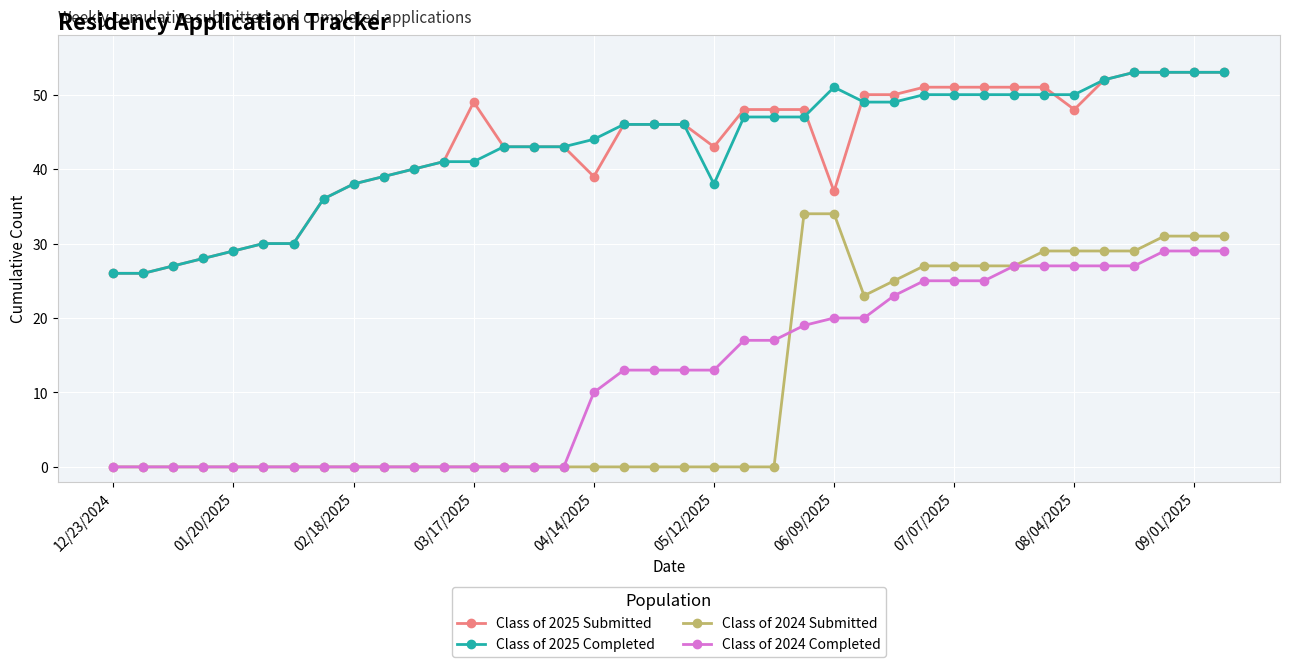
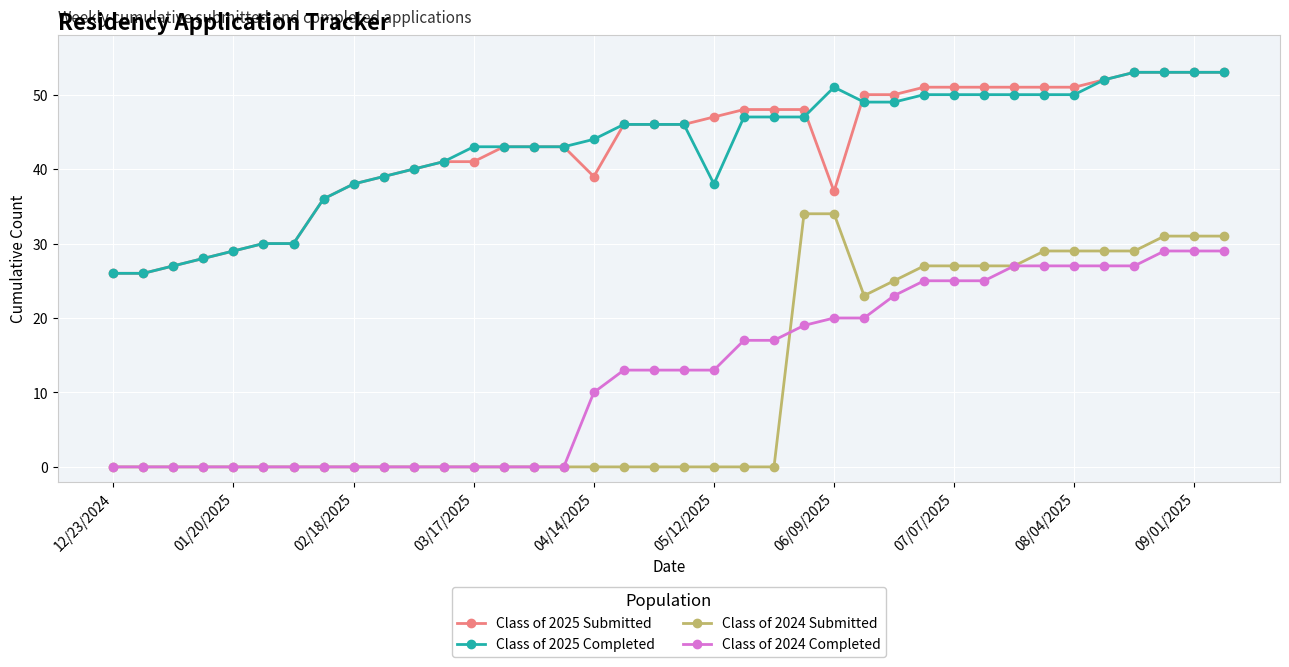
  {
    "Class of 2025 Submitted": {
-     "03/17/2025": 49,
+     "03/17/2025": 41,
      "04/14/2025": 39,
-     "05/12/2025": 43,
+     "05/12/2025": 47,
      "06/09/2025": 37,
      "07/07/2025": 51,
-     "08/04/2025": 48
+     "08/04/2025": 51
    },
    "Class of 2025 Completed": {
-     "03/17/2025": 41,
+     "03/17/2025": 43,
      "04/14/2025": 44,
      "05/12/2025": 38,
      "06/09/2025": 51,
      "07/07/2025": 50,
      "08/04/2025": 50
    },
    "Class of 2024 Submitted": {
      "04/14/2025": 0,
      "05/12/2025": 0,
      "06/09/2025": 34,
      "07/07/2025": 27,
      "08/04/2025": 29,
      "09/01/2025": 31
    },
    "Class of 2024 Completed": {
      "04/14/2025": 10,
      "05/12/2025": 13,
      "06/09/2025": 20,
      "07/07/2025": 25,
      "08/04/2025": 27,
      "09/01/2025": 29
    }
  }
